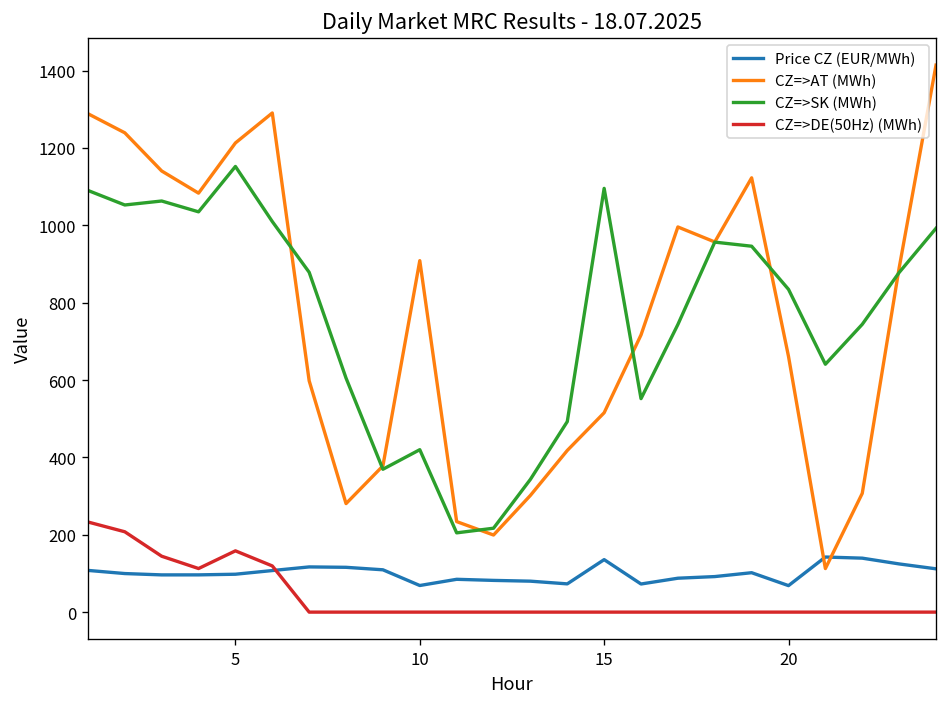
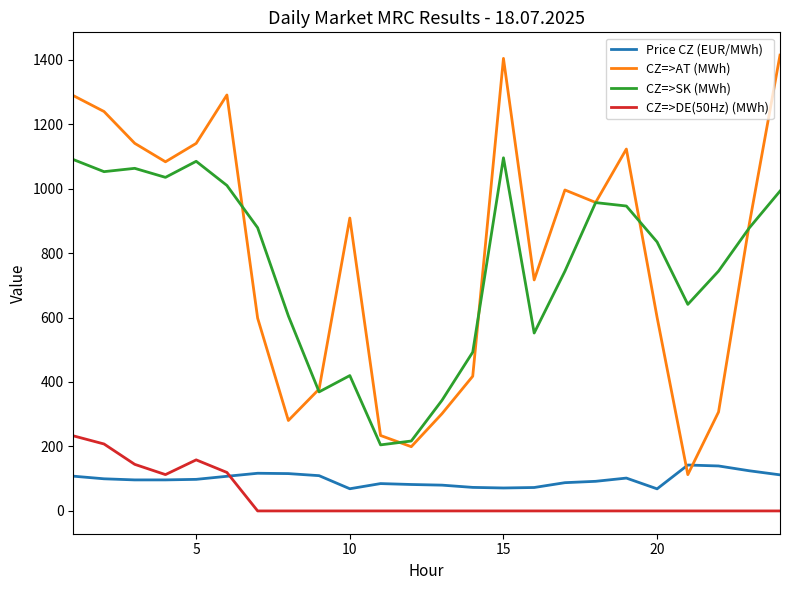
  {
    "Price CZ (EUR/MWh)": {
      "5": 100,
      "10": 70,
-     "15": 140,
+     "15": 70,
      "20": 70
    },
    "CZ=>AT (MWh)": {
-     "5": 1210,
+     "5": 1140,
      "10": 910,
-     "15": 520,
-     "20": 660
+     "15": 1400,
+     "20": 600
    },
    "CZ=>SK (MWh)": {
-     "5": 1150,
+     "5": 1080,
      "10": 420,
      "15": 1100,
      "20": 830
    },
    "CZ=>DE(50Hz) (MWh)": {
      "5": 160,
      "10": 0,
      "15": 0,
      "20": 0
    }
  }
